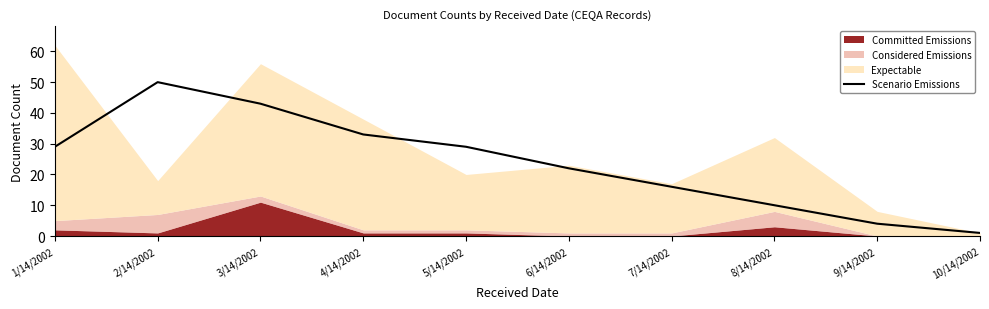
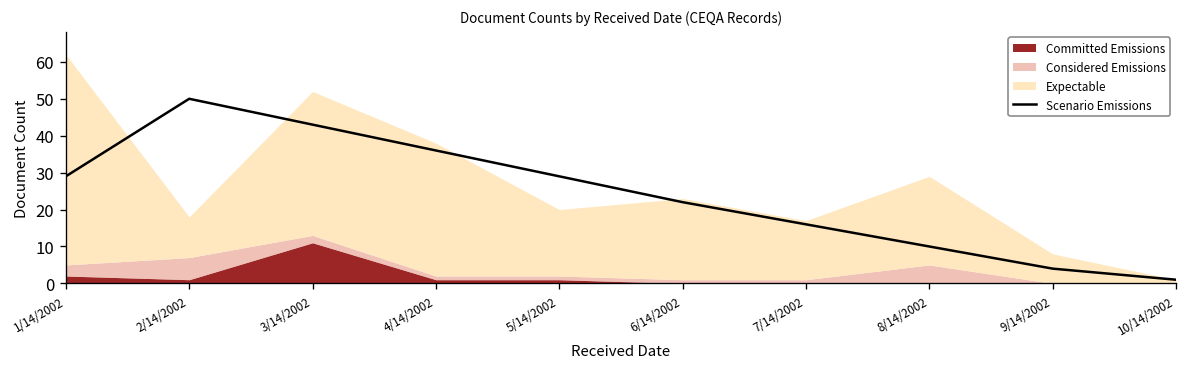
  {
    "Scenario Emissions": {
      "1/14/2002": 29,
      "2/14/2002": 50,
      "3/14/2002": 43,
-     "4/14/2002": 33,
+     "4/14/2002": 36,
      "5/14/2002": 29,
      "6/14/2002": 22,
      "7/14/2002": 16,
      "8/14/2002": 10,
      "9/14/2002": 4
    },
    "Committed Emissions": {
      "1/14/2002": 2,
      "2/14/2002": 1,
      "3/14/2002": 11,
      "4/14/2002": 1,
      "5/14/2002": 1,
      "6/14/2002": 0,
      "7/14/2002": 0,
-     "8/14/2002": 3
+     "8/14/2002": 0
    },
    "Considered Emissions": {
      "1/14/2002": 3,
      "2/14/2002": 6,
      "3/14/2002": 2,
      "4/14/2002": 1,
      "5/14/2002": 1,
      "6/14/2002": 1,
      "7/14/2002": 1,
      "8/14/2002": 5
    },
    "Expectable": {
      "1/14/2002": 57,
      "2/14/2002": 11,
-     "3/14/2002": 43,
+     "3/14/2002": 39,
      "4/14/2002": 36,
      "5/14/2002": 18,
      "6/14/2002": 22,
      "7/14/2002": 16,
      "8/14/2002": 24,
      "9/14/2002": 8
    }
  }
